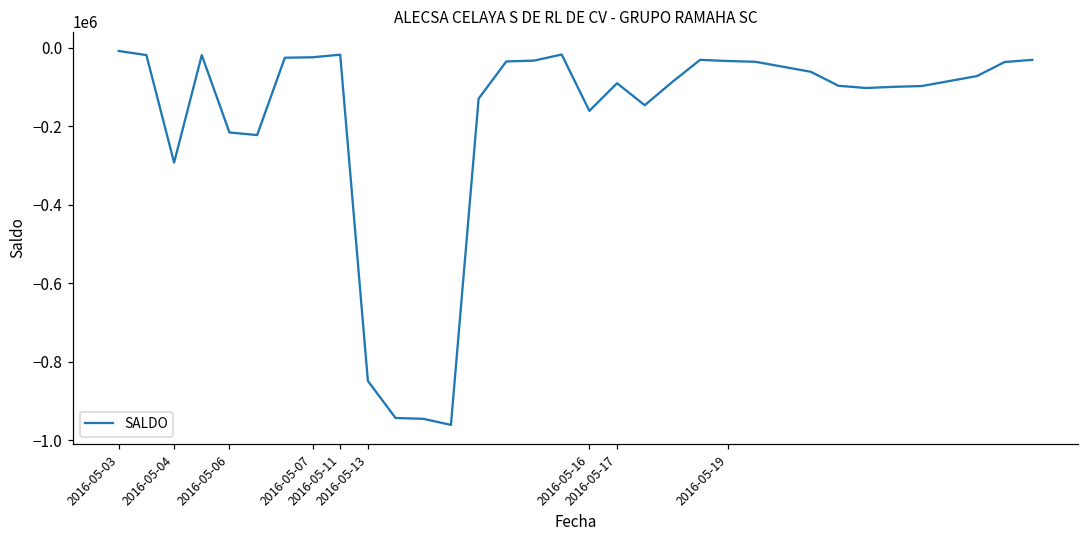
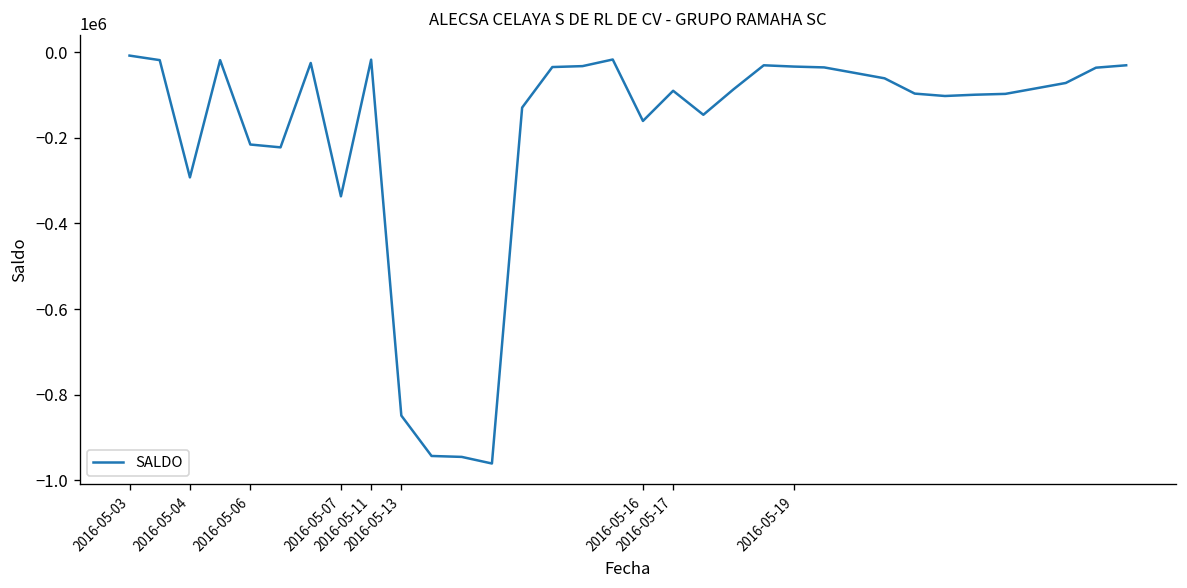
  {
-   "2016-05-07": -20000,
+   "2016-05-07": -340000,
    "2016-05-11": -20000,
    "2016-05-16": -160000
  }
